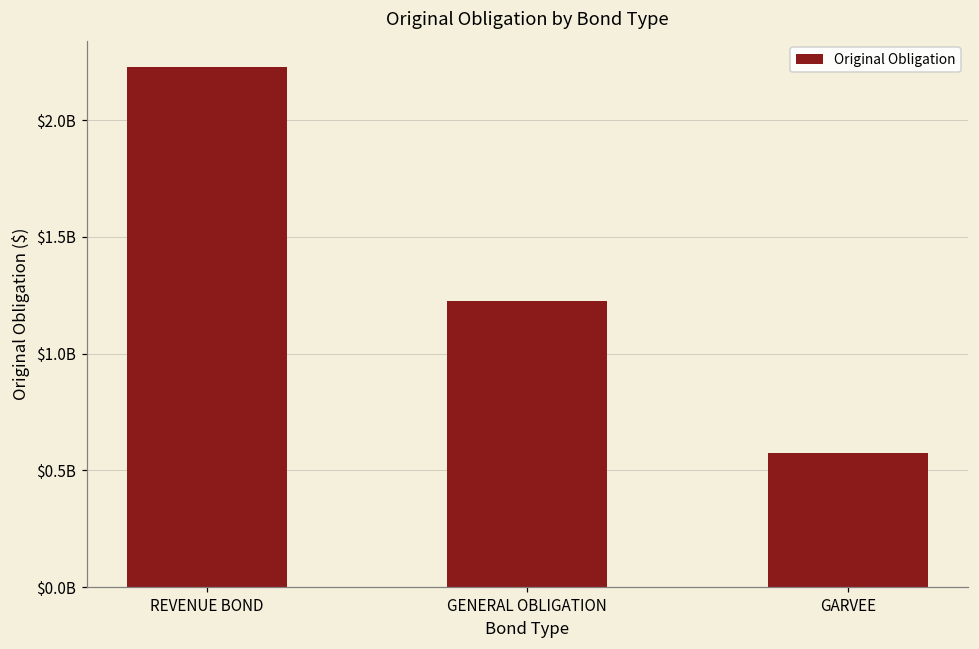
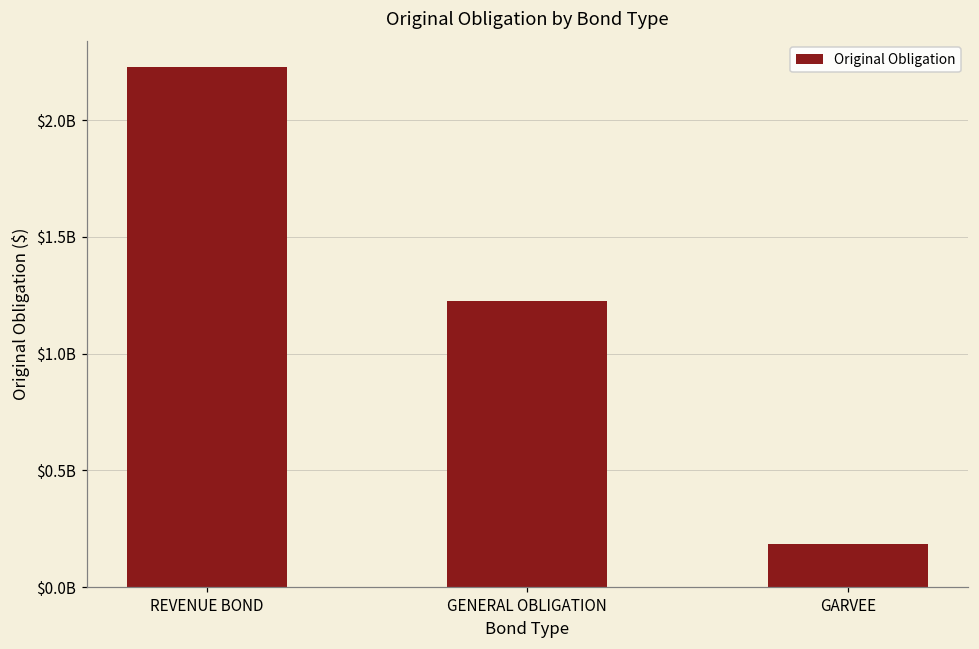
  {
    "REVENUE BOND": "$2230000000",
    "GENERAL OBLIGATION": "$1230000000",
-   "GARVEE": "$580000000"
+   "GARVEE": "$180000000"
  }
